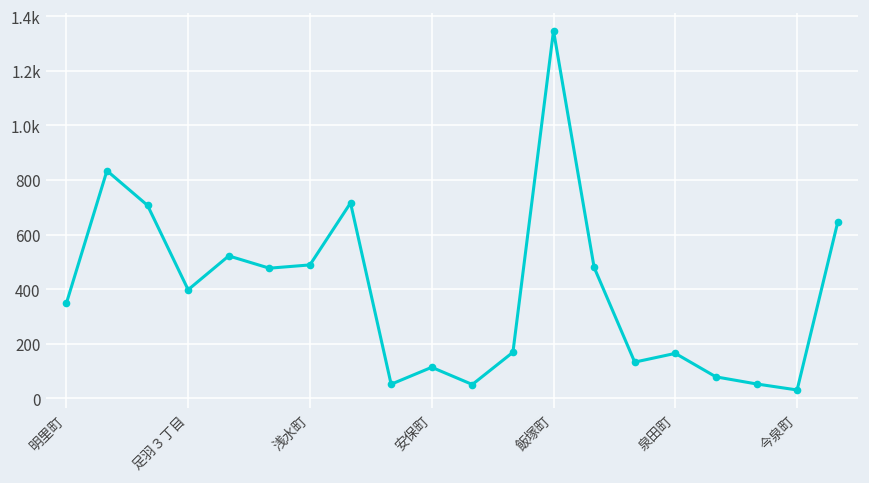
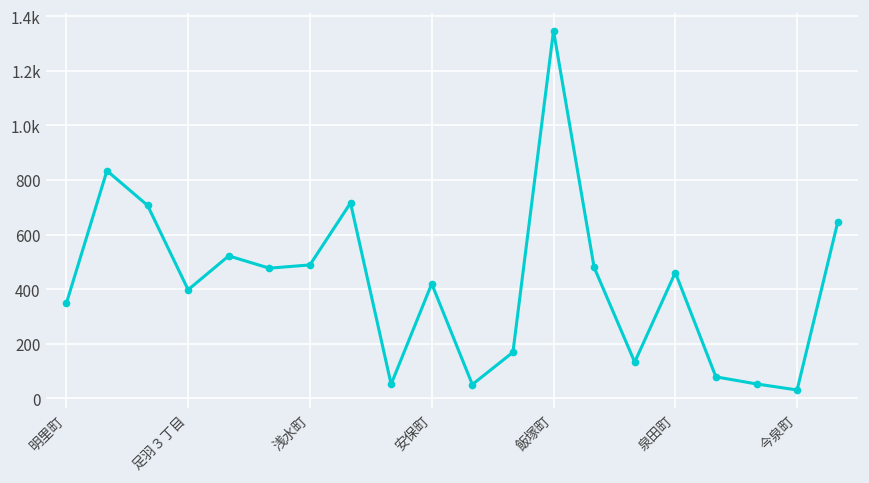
  {
    "明里町": 350,
    "足羽３丁目": 400,
    "浅水町": 490,
-   "安保町": 110,
+   "安保町": 420,
    "飯塚町": 1350,
-   "泉田町": 170,
+   "泉田町": 460,
    "今泉町": 30
  }
